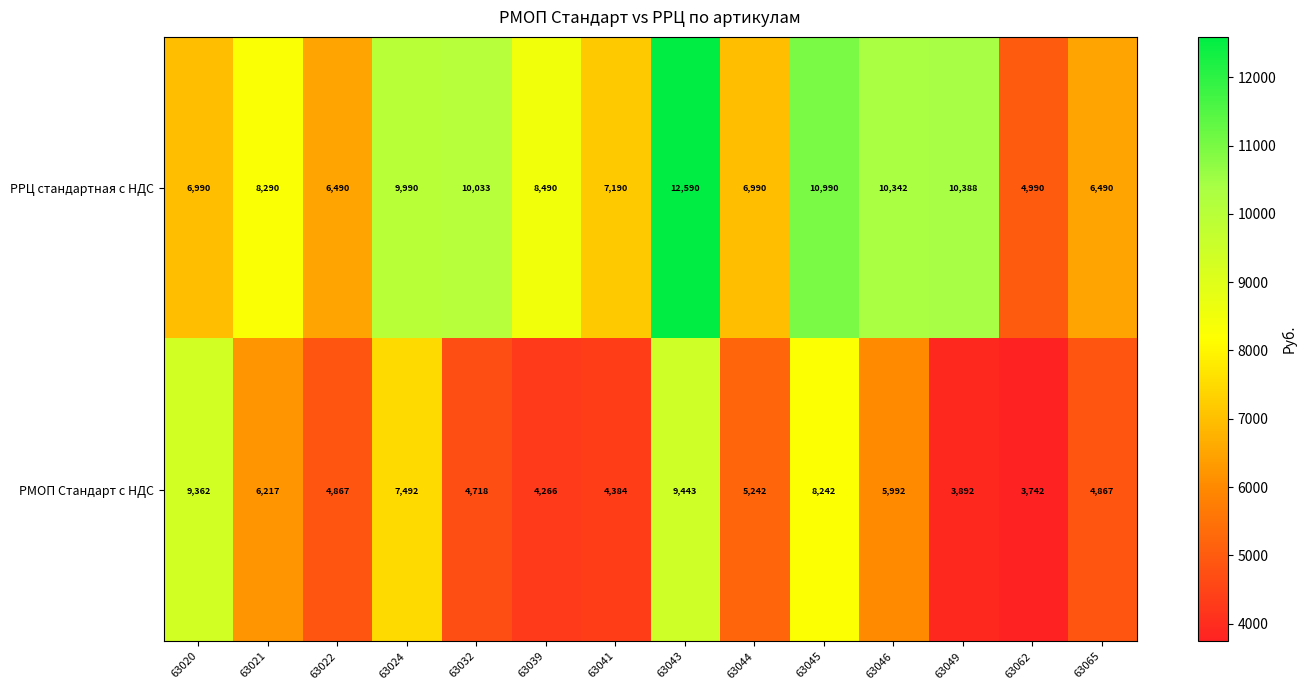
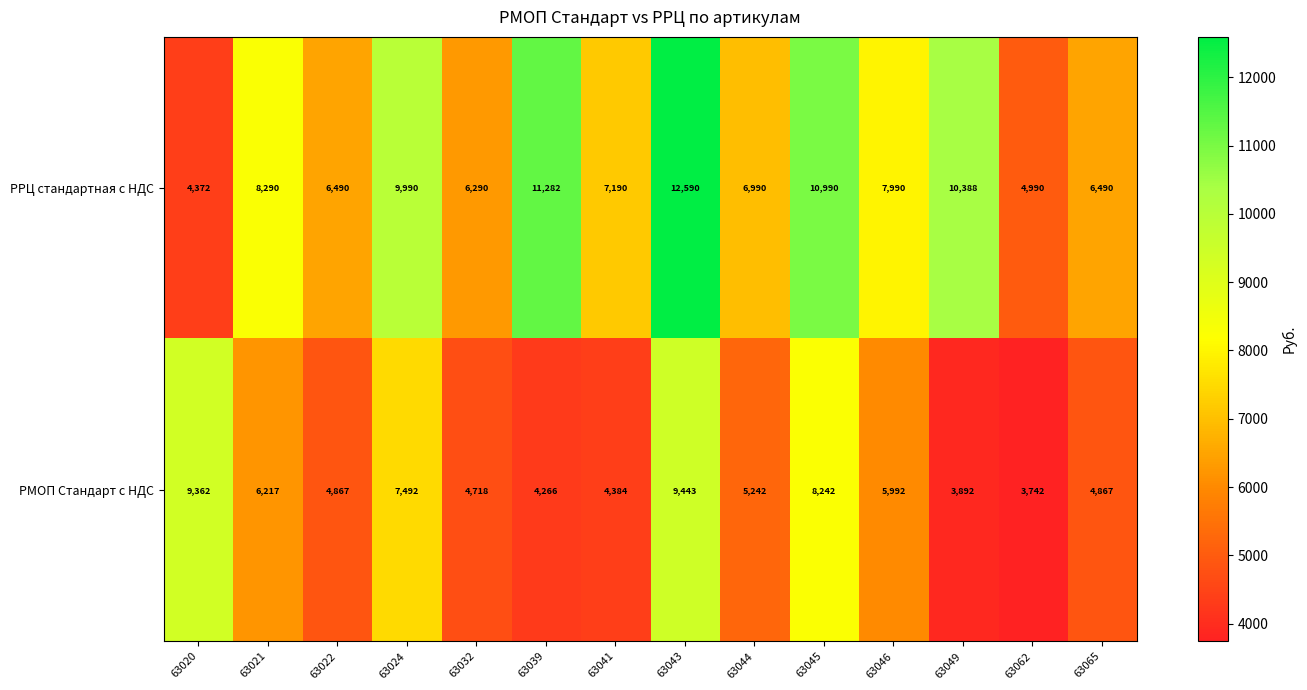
  {
    "РРЦ стандартная с НДС": {
-     "63020": "6,990",
+     "63020": "4,372",
      "63021": "8,290",
      "63022": "6,490",
      "63024": "9,990",
-     "63032": "10,033",
-     "63039": "8,490",
+     "63032": "6,290",
+     "63039": "11,282",
      "63041": "7,190",
      "63043": "12,590",
      "63044": "6,990",
      "63045": "10,990",
-     "63046": "10,342",
+     "63046": "7,990",
      "63049": "10,388",
      "63062": "4,990",
      "63065": "6,490"
    },
    "РМОП Стандарт с НДС": {
      "63020": "9,362",
      "63021": "6,217",
      "63022": "4,867",
      "63024": "7,492",
      "63032": "4,718",
      "63039": "4,266",
      "63041": "4,384",
      "63043": "9,443",
      "63044": "5,242",
      "63045": "8,242",
      "63046": "5,992",
      "63049": "3,892",
      "63062": "3,742",
      "63065": "4,867"
    }
  }
